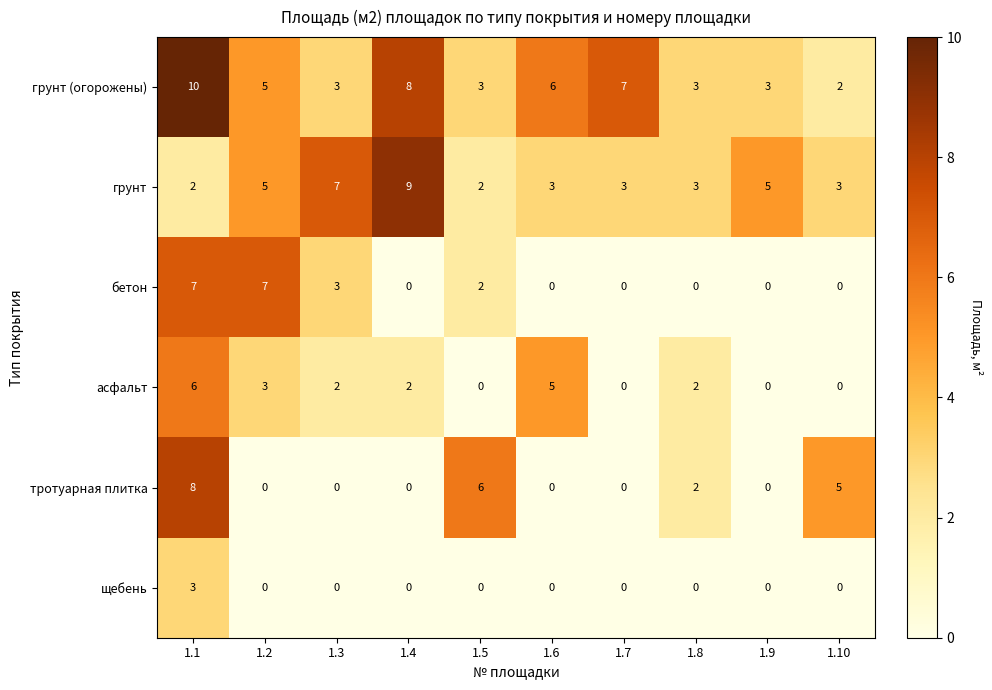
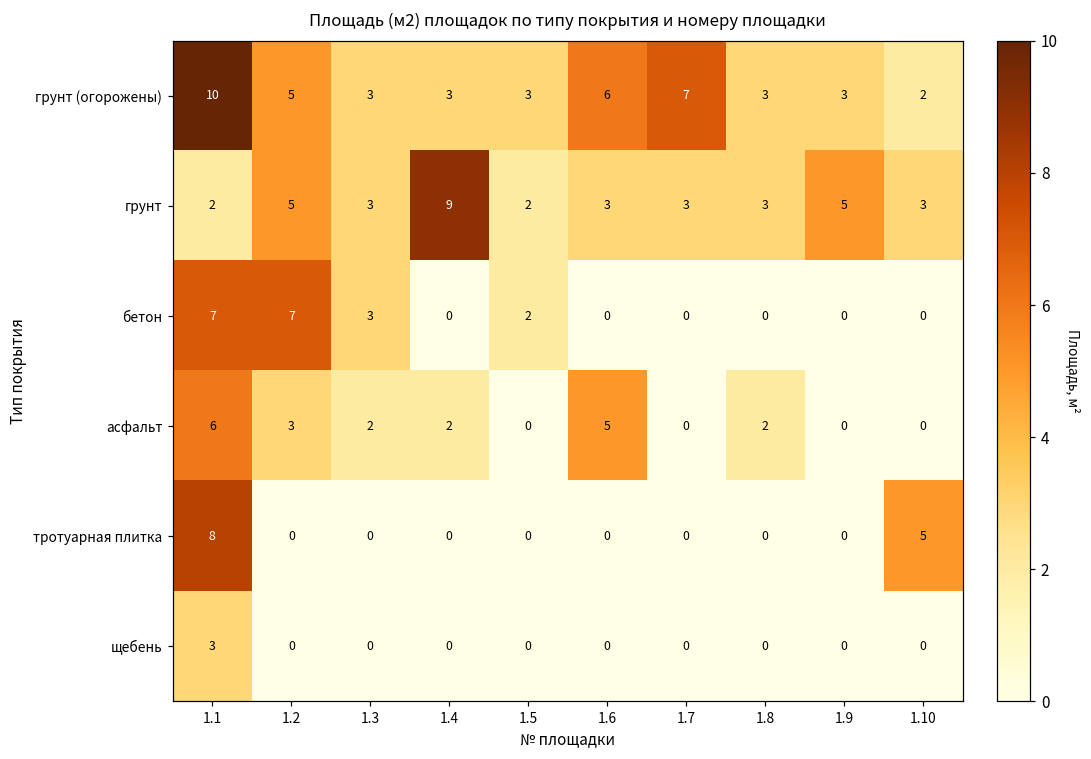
  {
    "грунт (огорожены)": {
      "1.1": 10,
      "1.2": 5,
      "1.3": 3,
-     "1.4": 8,
+     "1.4": 3,
      "1.5": 3,
      "1.6": 6,
      "1.7": 7,
      "1.8": 3,
      "1.9": 3,
      "1.10": 2
    },
    "грунт": {
      "1.1": 2,
      "1.2": 5,
-     "1.3": 7,
+     "1.3": 3,
      "1.4": 9,
      "1.5": 2,
      "1.6": 3,
      "1.7": 3,
      "1.8": 3,
      "1.9": 5,
      "1.10": 3
    },
    "бетон": {
      "1.1": 7,
      "1.2": 7,
      "1.3": 3,
      "1.4": 0,
      "1.5": 2,
      "1.6": 0,
      "1.7": 0,
      "1.8": 0,
      "1.9": 0,
      "1.10": 0
    },
    "асфальт": {
      "1.1": 6,
      "1.2": 3,
      "1.3": 2,
      "1.4": 2,
      "1.5": 0,
      "1.6": 5,
      "1.7": 0,
      "1.8": 2,
      "1.9": 0,
      "1.10": 0
    },
    "тротуарная плитка": {
      "1.1": 8,
      "1.2": 0,
      "1.3": 0,
      "1.4": 0,
-     "1.5": 6,
+     "1.5": 0,
      "1.6": 0,
      "1.7": 0,
-     "1.8": 2,
+     "1.8": 0,
      "1.9": 0,
      "1.10": 5
    },
    "щебень": {
      "1.1": 3,
      "1.2": 0,
      "1.3": 0,
      "1.4": 0,
      "1.5": 0,
      "1.6": 0,
      "1.7": 0,
      "1.8": 0,
      "1.9": 0,
      "1.10": 0
    }
  }
